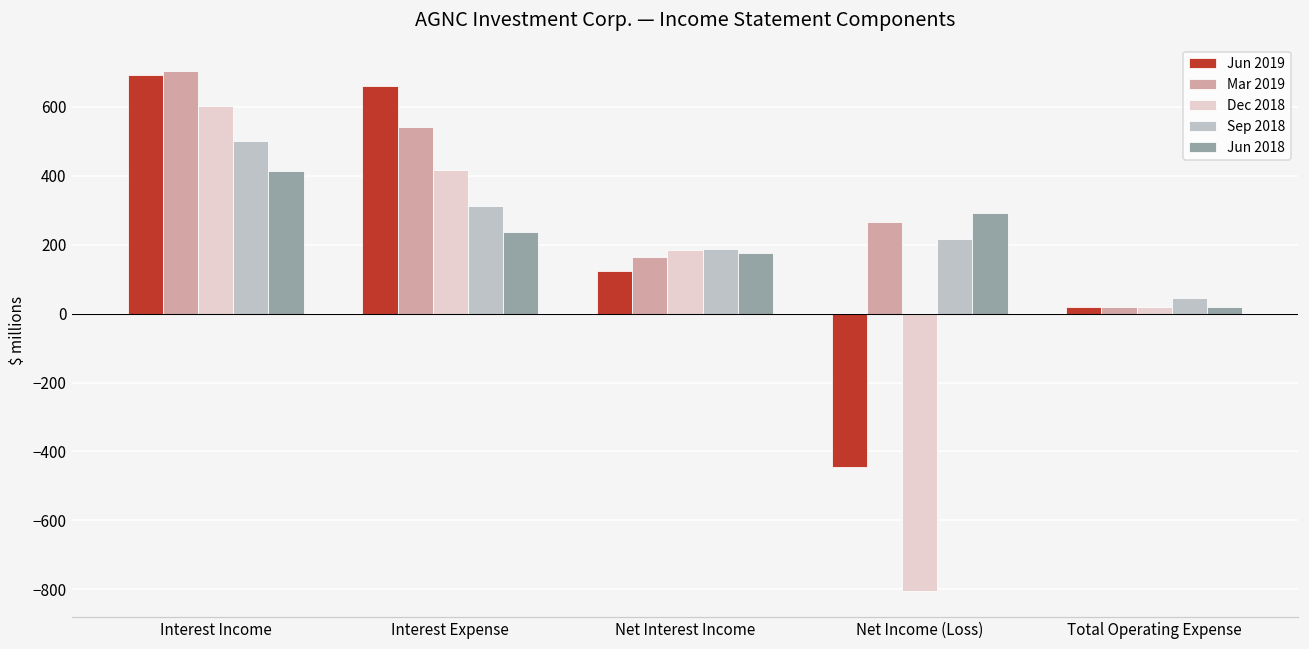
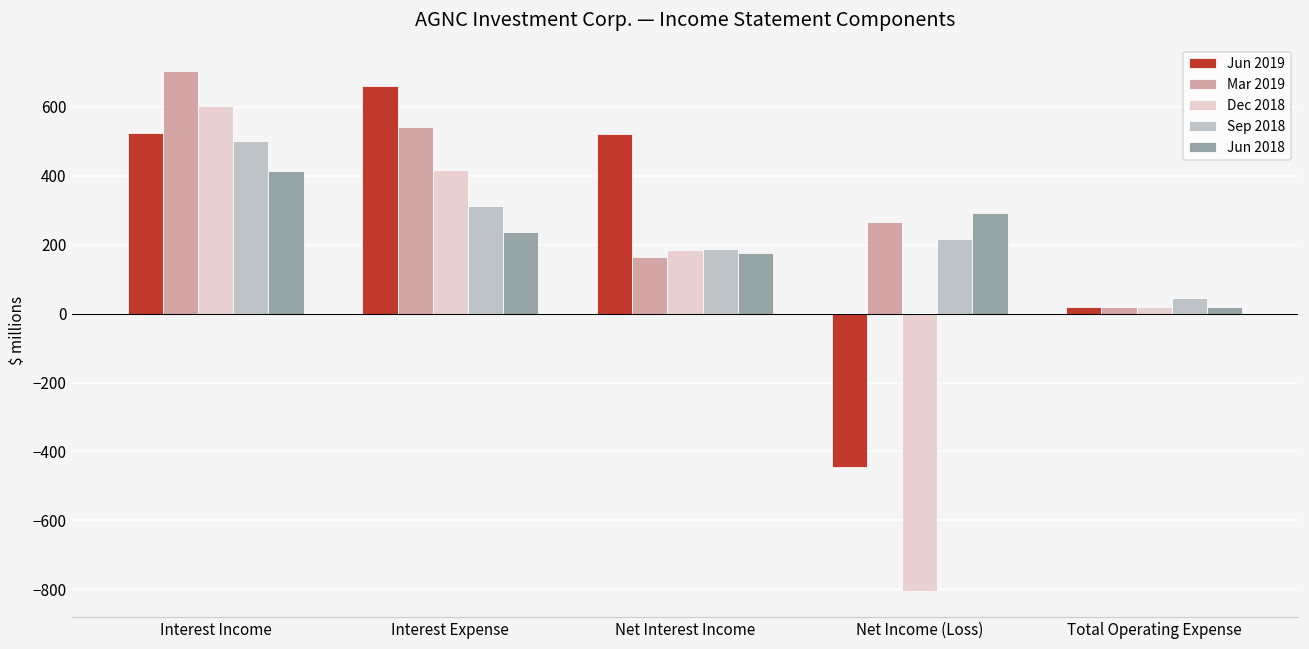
  {
    "Jun 2019": {
-     "Interest Income": 690,
+     "Interest Income": 520,
      "Interest Expense": 660,
-     "Net Interest Income": 120,
+     "Net Interest Income": 520,
      "Net Income (Loss)": -440,
      "Total Operating Expense": 20
    }
  }
